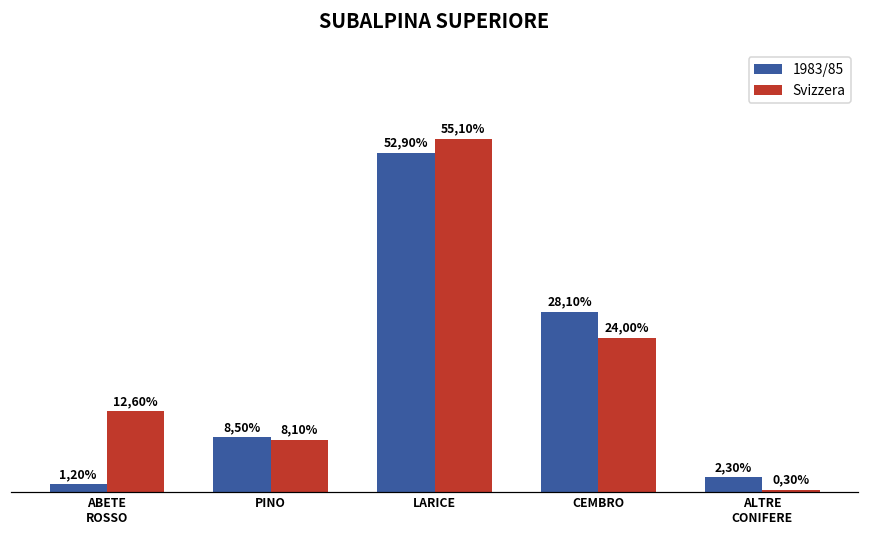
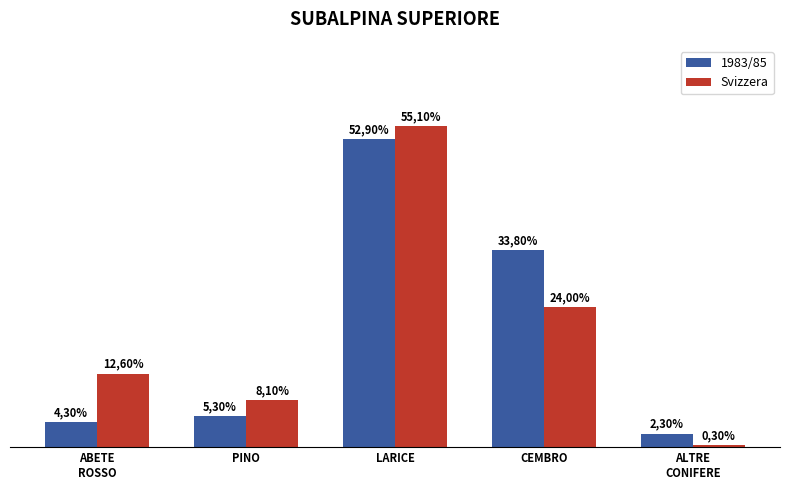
  {
    "1983/85": {
-     "ABETE ROSSO": "1,20%",
-     "PINO": "8,50%",
+     "ABETE ROSSO": "4,30%",
+     "PINO": "5,30%",
      "LARICE": "52,90%",
-     "CEMBRO": "28,10%",
+     "CEMBRO": "33,80%",
      "ALTRE CONIFERE": "2,30%"
    },
    "Svizzera": {
      "ABETE ROSSO": "12,60%",
      "PINO": "8,10%",
      "LARICE": "55,10%",
      "CEMBRO": "24,00%",
      "ALTRE CONIFERE": "0,30%"
    }
  }
